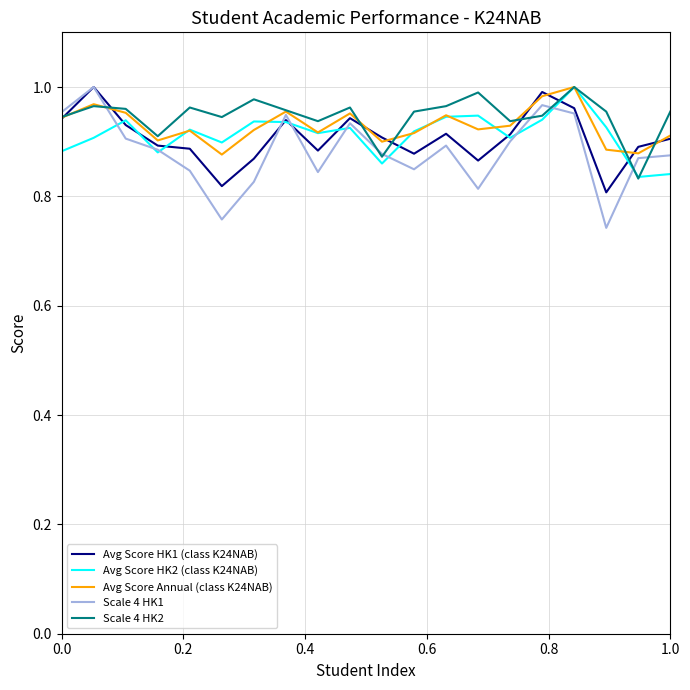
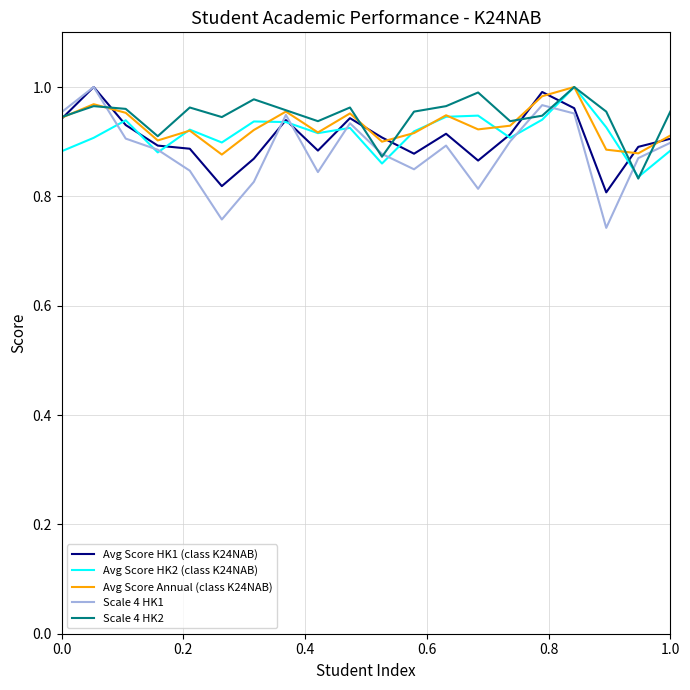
  {
    "Avg Score HK1 (class K24NAB)": {
      "1.0": 0.91
    },
    "Avg Score HK2 (class K24NAB)": {
      "0.0": 0.88,
-     "1.0": 0.84
+     "1.0": 0.88
    },
    "Avg Score Annual (class K24NAB)": {
      "1.0": 0.91
    },
    "Scale 4 HK1": {
      "0.0": 0.95,
-     "1.0": 0.88
+     "1.0": 0.90
    },
    "Scale 4 HK2": {
      "1.0": 0.96
    }
  }
